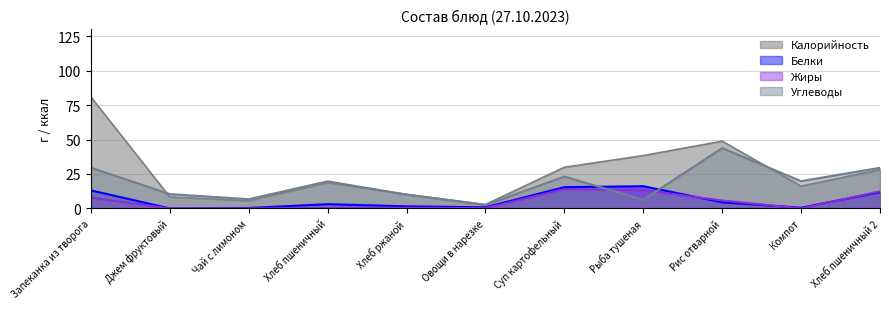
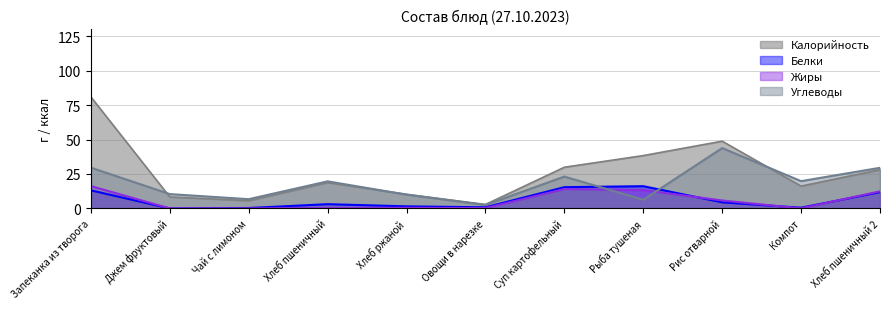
  {
    "Белки": {
      "Запеканка из творога": 13,
      "Хлеб пшеничный": 3,
      "Рыба тушеная": 16
    },
    "Жиры": {
-     "Запеканка из творога": 8,
+     "Запеканка из творога": 16,
      "Хлеб пшеничный": 0,
      "Рыба тушеная": 13
    }
  }
